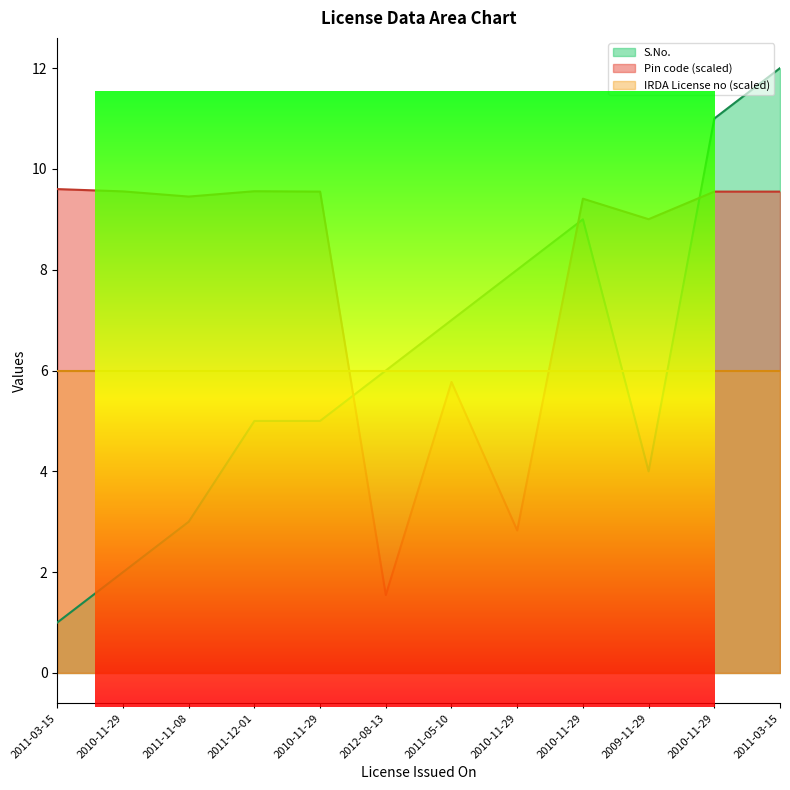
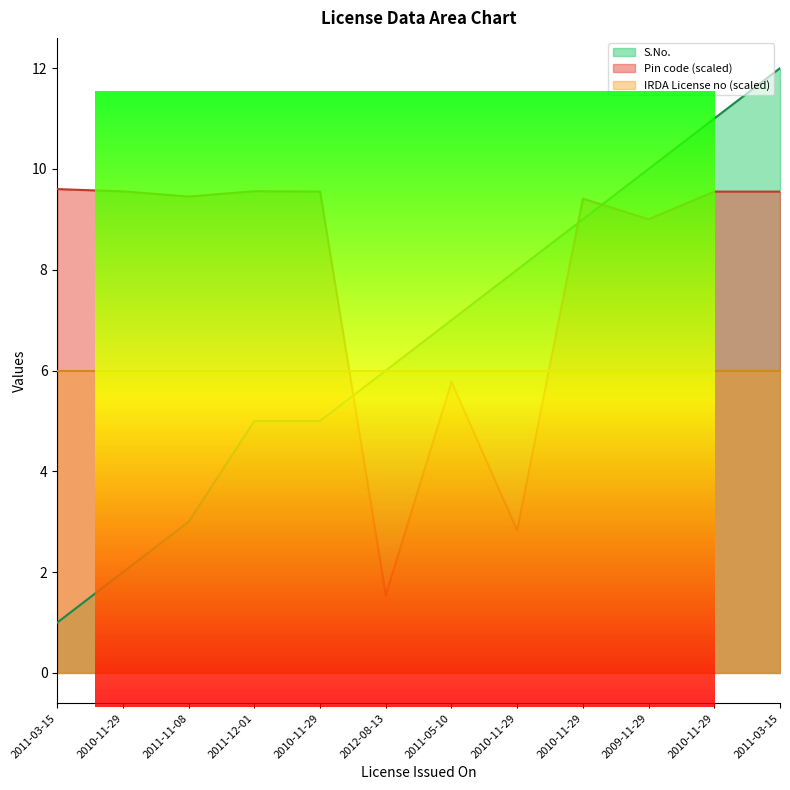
  {
    "S.No.": {
      "2011-11-08": 3,
      "2011-12-01": 5,
      "2011-05-10": 7,
-     "2009-11-29": 4
+     "2009-11-29": 10
    }
  }
